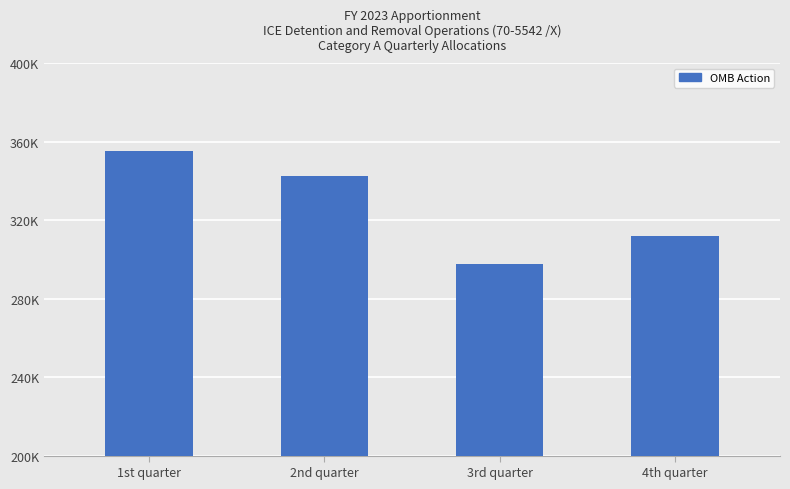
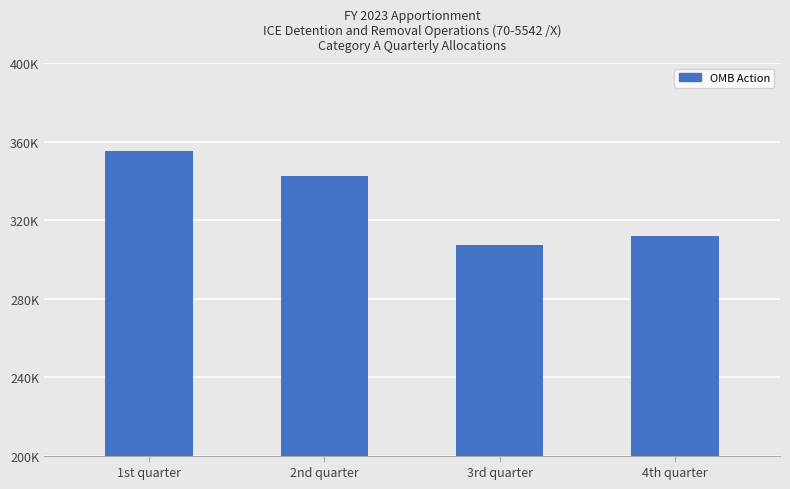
  {
    "1st quarter": 355000,
    "2nd quarter": 343000,
-   "3rd quarter": 298000,
+   "3rd quarter": 308000,
    "4th quarter": 312000
  }
